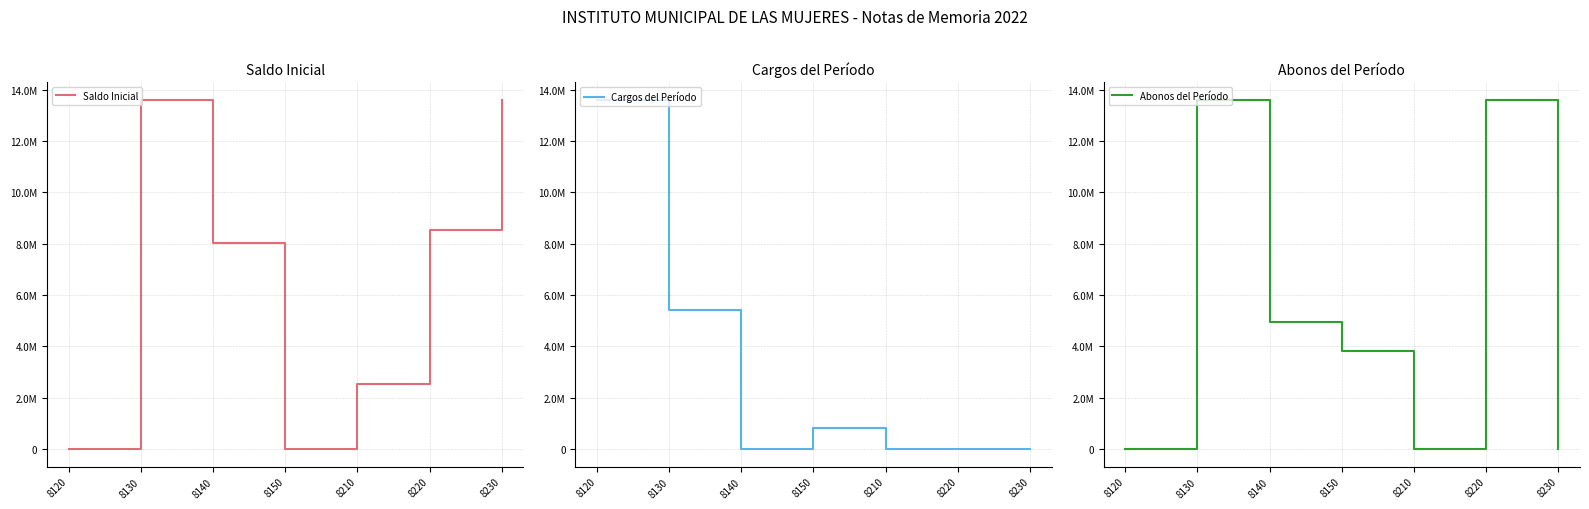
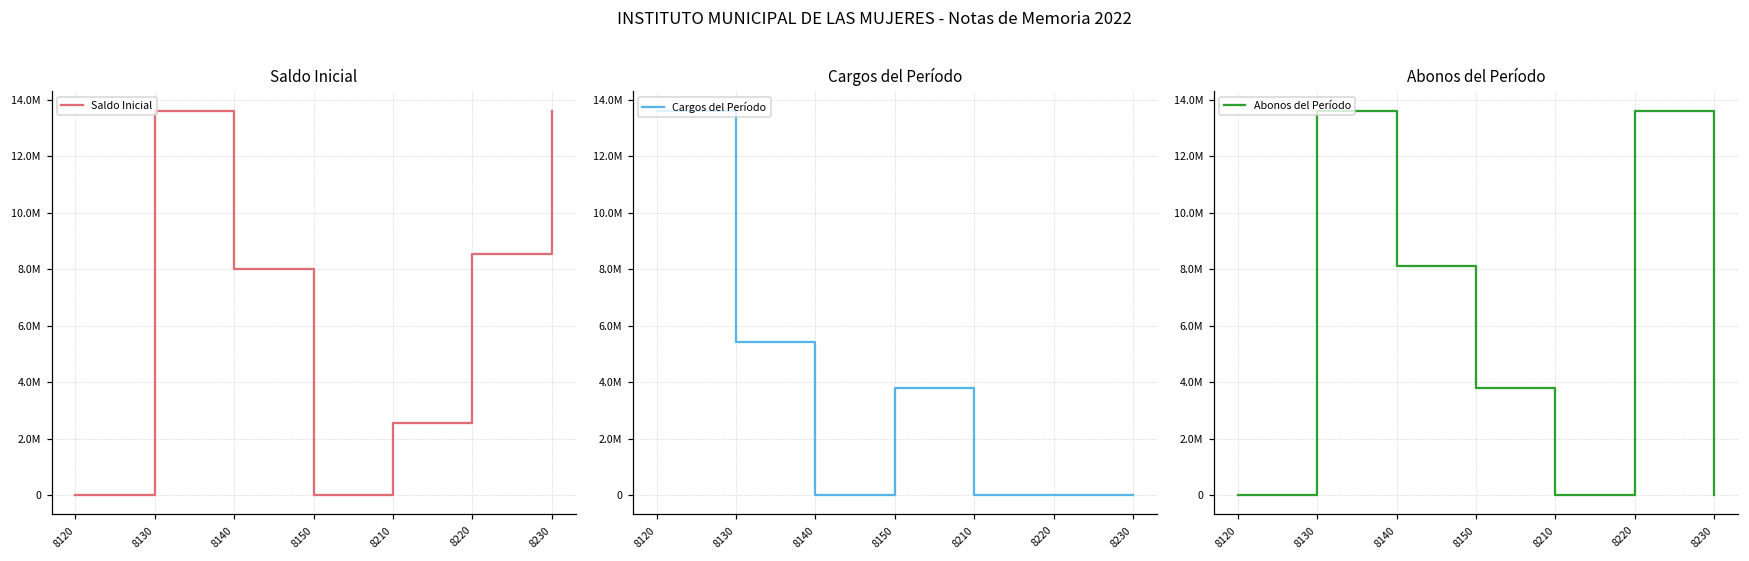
  {
    "Saldo Inicial": {
      "8120": 0,
      "8140": 8000000,
      "8150": 0,
      "8210": 2600000,
      "8220": 8500000,
      "8230": 13600000
    },
    "Cargos del Período": {
      "8130": 5400000,
      "8140": 0,
-     "8150": 800000,
+     "8150": 3800000,
      "8210": 0,
      "8220": 0,
      "8230": 0
    },
    "Abonos del Período": {
      "8120": 0,
-     "8140": 4900000,
+     "8140": 8100000,
      "8150": 3800000,
      "8210": 0,
      "8220": 13600000,
      "8230": 0
    }
  }
